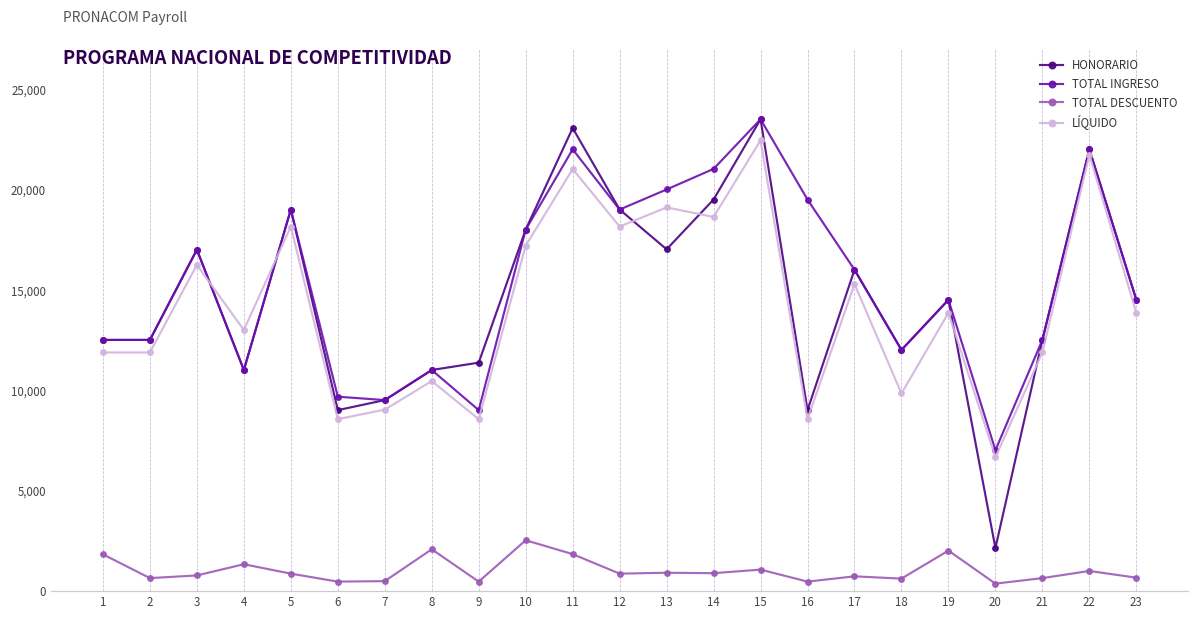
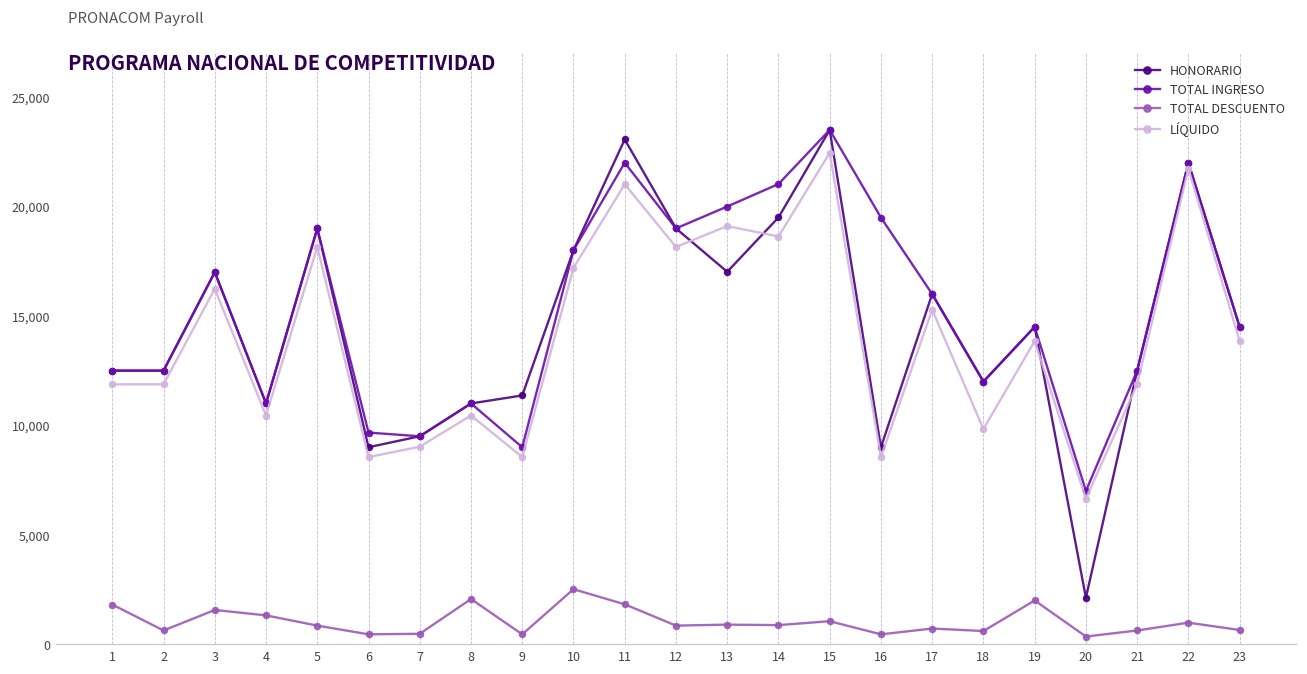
  {
    "TOTAL DESCUENTO": {
      "1": "1,800",
      "2": "600",
-     "3": "800",
+     "3": "1,600",
      "4": "1,300",
      "5": "800",
      "6": "500",
      "7": "500",
      "8": "2,100",
      "9": "500",
      "10": "2,500",
      "11": "1,800",
      "12": "800",
      "13": "900",
      "14": "900",
      "15": "1,000",
      "16": "500",
      "17": "700",
      "18": "600",
      "19": "2,000",
      "20": "400",
      "21": "600",
      "22": "1,000",
      "23": "600"
    },
    "LÍQUIDO": {
      "1": "11,900",
      "2": "11,900",
      "3": "16,200",
-     "4": "13,000",
+     "4": "10,500",
      "5": "18,200",
      "6": "8,600",
      "7": "9,000",
      "8": "10,500",
      "9": "8,600",
      "10": "17,200",
      "11": "21,000",
      "12": "18,200",
      "13": "19,100",
      "14": "18,600",
      "15": "22,500",
      "16": "8,600",
      "17": "15,300",
      "18": "9,800",
      "19": "13,900",
      "20": "6,700",
      "21": "11,900",
      "22": "21,700",
      "23": "13,900"
    }
  }
